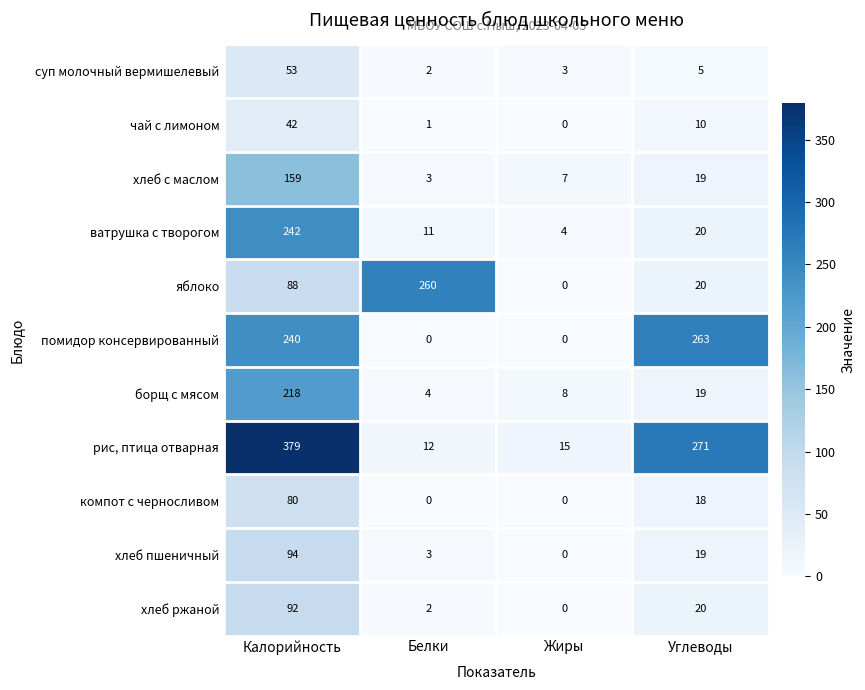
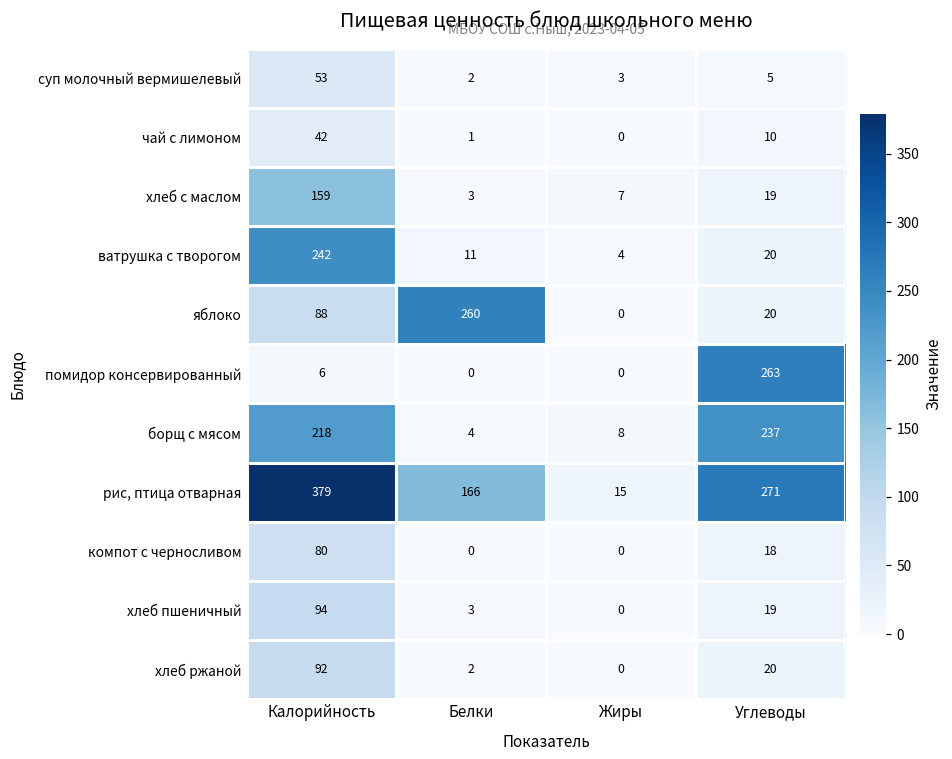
  {
    "суп молочный вермишелевый": {
      "Калорийность": 53,
      "Белки": 2,
      "Жиры": 3,
      "Углеводы": 5
    },
    "чай с лимоном": {
      "Калорийность": 42,
      "Белки": 1,
      "Жиры": 0,
      "Углеводы": 10
    },
    "хлеб с маслом": {
      "Калорийность": 159,
      "Белки": 3,
      "Жиры": 7,
      "Углеводы": 19
    },
    "ватрушка с творогом": {
      "Калорийность": 242,
      "Белки": 11,
      "Жиры": 4,
      "Углеводы": 20
    },
    "яблоко": {
      "Калорийность": 88,
      "Белки": 260,
      "Жиры": 0,
      "Углеводы": 20
    },
    "помидор консервированный": {
-     "Калорийность": 240,
+     "Калорийность": 6,
      "Белки": 0,
      "Жиры": 0,
      "Углеводы": 263
    },
    "борщ с мясом": {
      "Калорийность": 218,
      "Белки": 4,
      "Жиры": 8,
-     "Углеводы": 19
+     "Углеводы": 237
    },
    "рис, птица отварная": {
      "Калорийность": 379,
-     "Белки": 12,
+     "Белки": 166,
      "Жиры": 15,
      "Углеводы": 271
    },
    "компот с черносливом": {
      "Калорийность": 80,
      "Белки": 0,
      "Жиры": 0,
      "Углеводы": 18
    },
    "хлеб пшеничный": {
      "Калорийность": 94,
      "Белки": 3,
      "Жиры": 0,
      "Углеводы": 19
    },
    "хлеб ржаной": {
      "Калорийность": 92,
      "Белки": 2,
      "Жиры": 0,
      "Углеводы": 20
    }
  }
